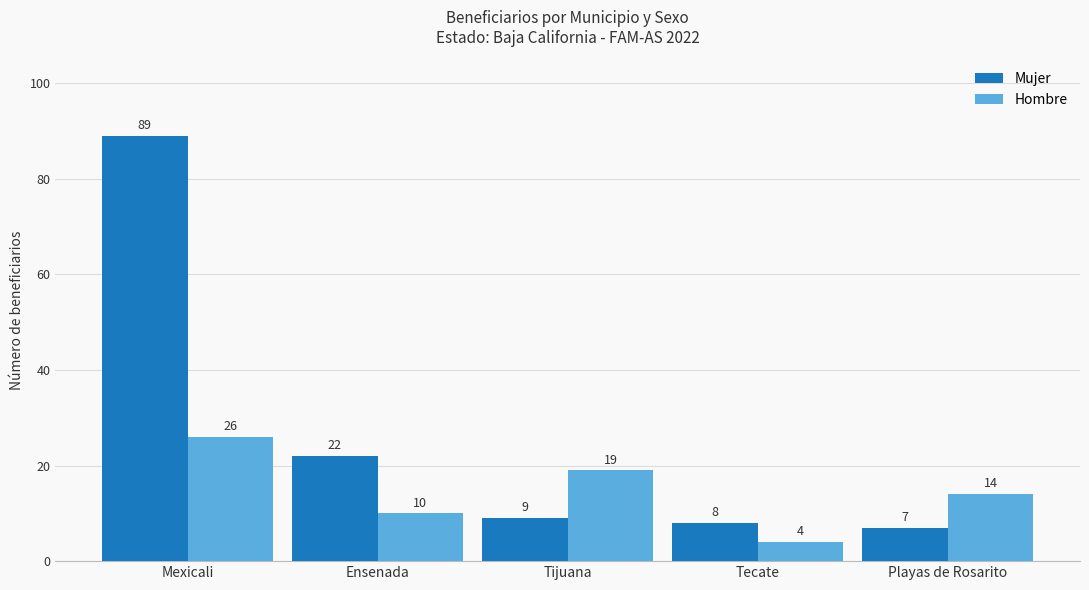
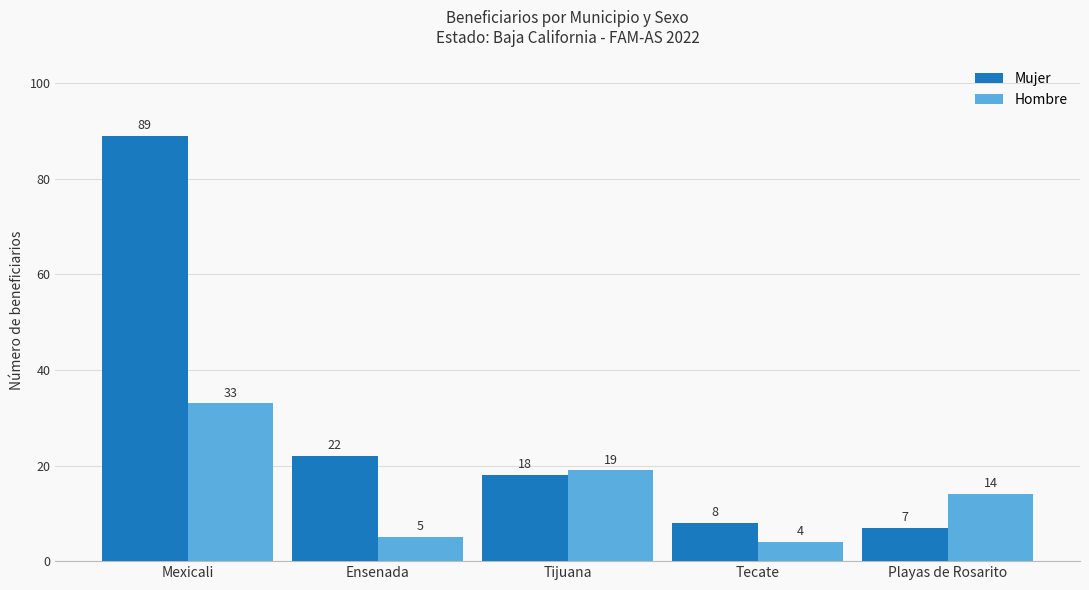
  {
    "Mujer": {
      "Mexicali": 89,
      "Ensenada": 22,
-     "Tijuana": 9,
+     "Tijuana": 18,
      "Tecate": 8,
      "Playas de Rosarito": 7
    },
    "Hombre": {
-     "Mexicali": 26,
-     "Ensenada": 10,
+     "Mexicali": 33,
+     "Ensenada": 5,
      "Tijuana": 19,
      "Tecate": 4,
      "Playas de Rosarito": 14
    }
  }
